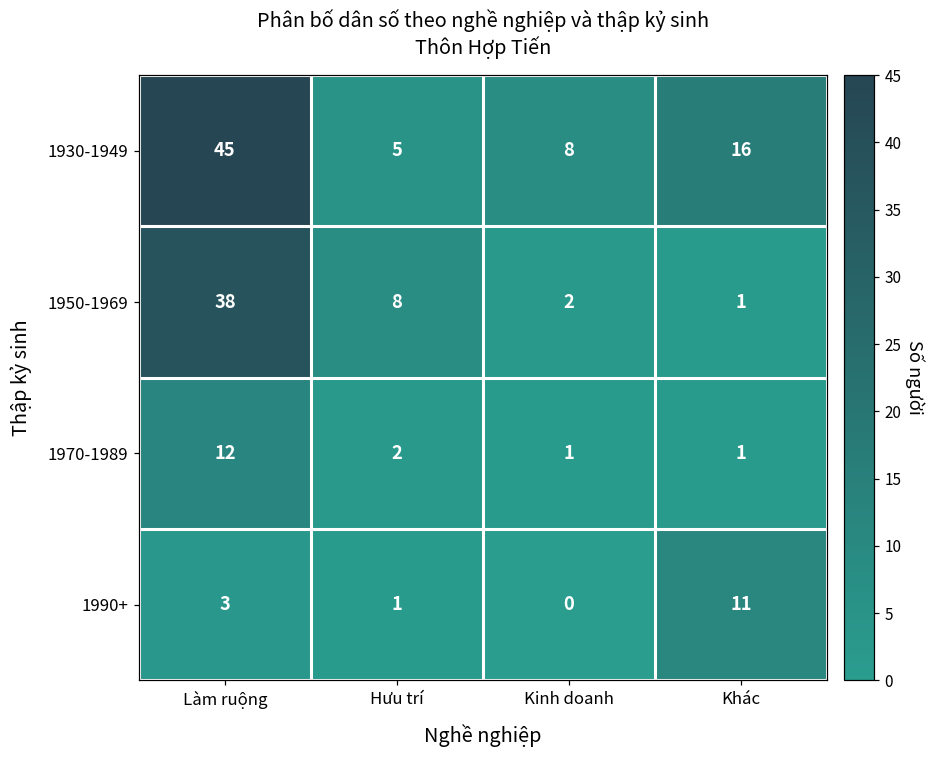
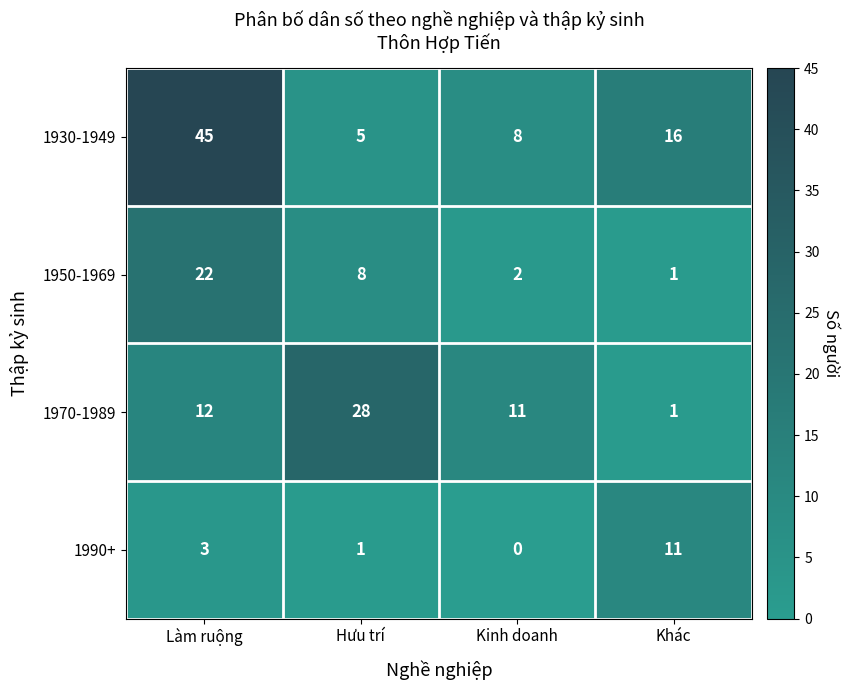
  {
    "1930-1949": {
      "Làm ruộng": 45,
      "Hưu trí": 5,
      "Kinh doanh": 8,
      "Khác": 16
    },
    "1950-1969": {
-     "Làm ruộng": 38,
+     "Làm ruộng": 22,
      "Hưu trí": 8,
      "Kinh doanh": 2,
      "Khác": 1
    },
    "1970-1989": {
      "Làm ruộng": 12,
-     "Hưu trí": 2,
-     "Kinh doanh": 1,
+     "Hưu trí": 28,
+     "Kinh doanh": 11,
      "Khác": 1
    },
    "1990+": {
      "Làm ruộng": 3,
      "Hưu trí": 1,
      "Kinh doanh": 0,
      "Khác": 11
    }
  }
